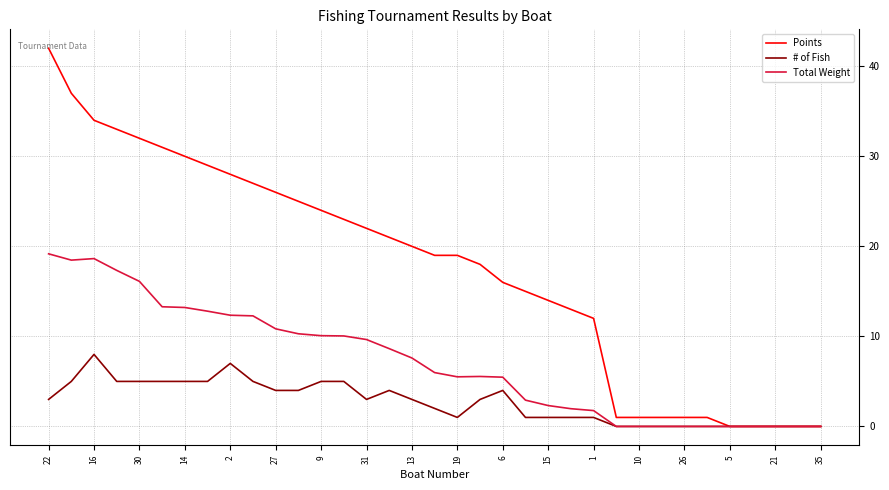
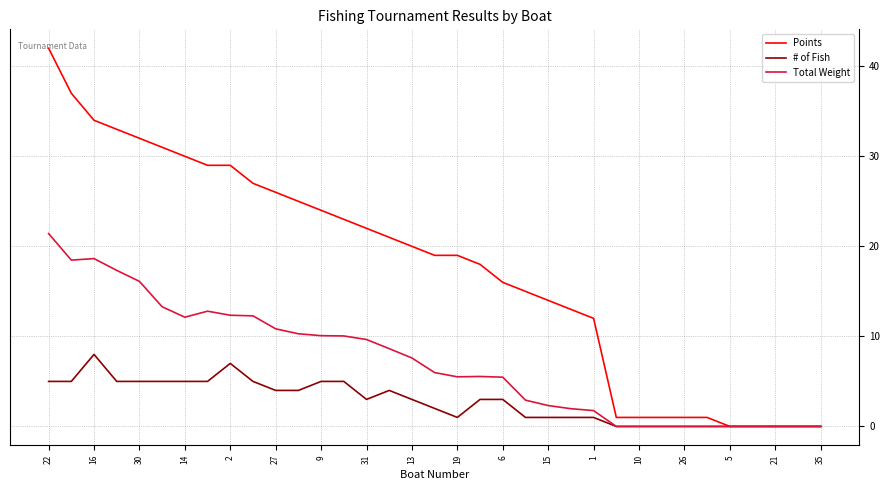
  {
    "Points": {
      "22": 42,
      "16": 34,
      "30": 32,
      "14": 30,
-     "2": 28,
+     "2": 29,
      "6": 16,
      "10": 1,
      "26": 1
    },
    "# of Fish": {
-     "22": 3,
+     "22": 5,
      "16": 8,
      "30": 5,
      "14": 5,
      "2": 7,
-     "6": 4
+     "6": 3
    },
    "Total Weight": {
-     "22": 19,
+     "22": 21,
      "16": 19,
      "30": 16,
-     "14": 13,
+     "14": 12,
      "2": 12,
      "6": 5
    }
  }
